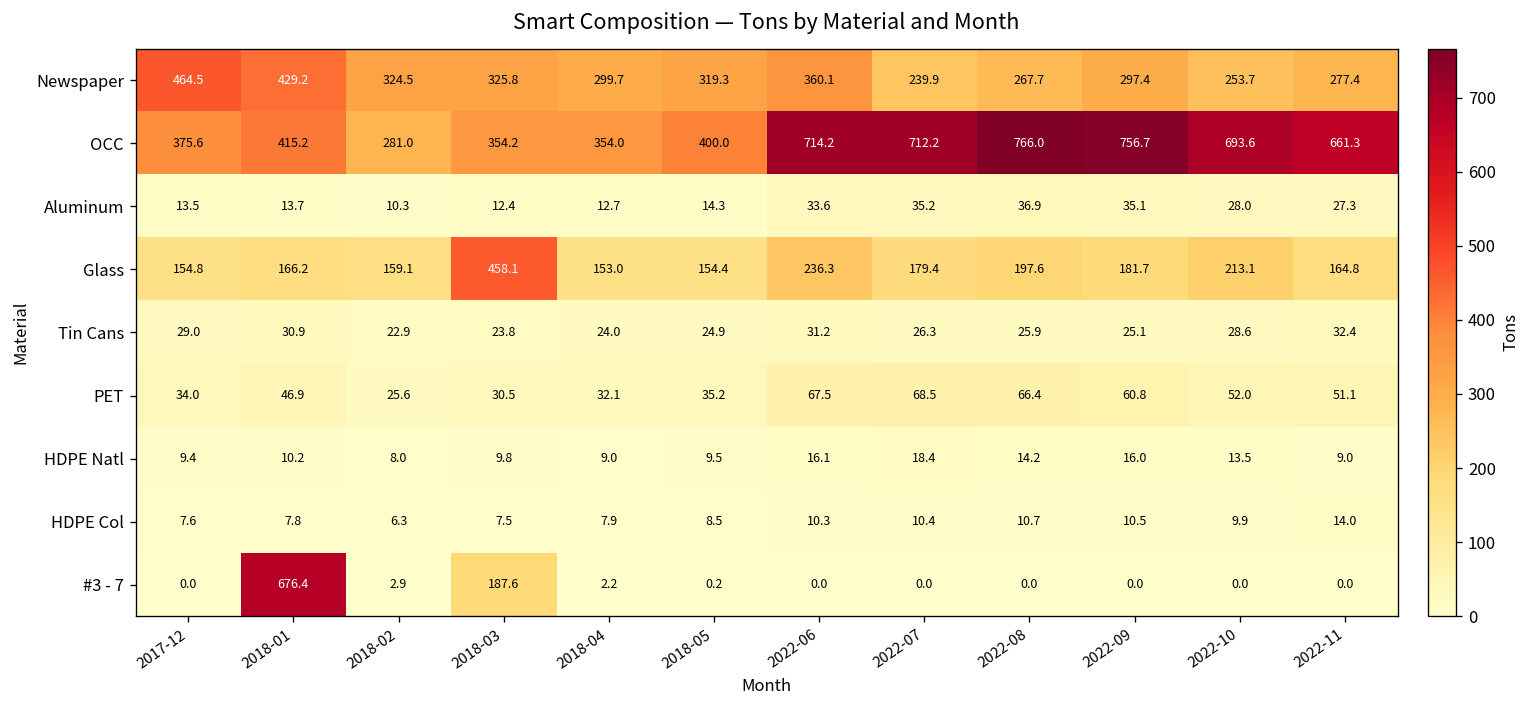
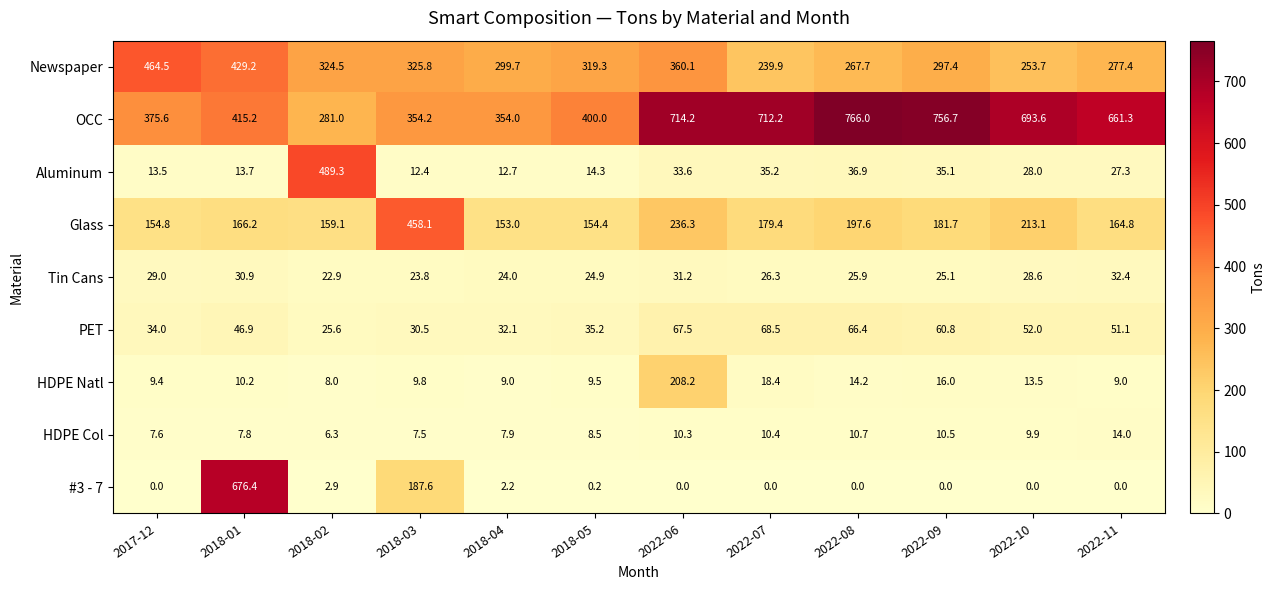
  {
    "Newspaper": {
      "2017-12": 464.5,
      "2018-01": 429.2,
      "2018-02": 324.5,
      "2018-03": 325.8,
      "2018-04": 299.7,
      "2018-05": 319.3,
      "2022-06": 360.1,
      "2022-07": 239.9,
      "2022-08": 267.7,
      "2022-09": 297.4,
      "2022-10": 253.7,
      "2022-11": 277.4
    },
    "OCC": {
      "2017-12": 375.6,
      "2018-01": 415.2,
      "2018-02": 281.0,
      "2018-03": 354.2,
      "2018-04": 354.0,
      "2018-05": 400.0,
      "2022-06": 714.2,
      "2022-07": 712.2,
      "2022-08": 766.0,
      "2022-09": 756.7,
      "2022-10": 693.6,
      "2022-11": 661.3
    },
    "Aluminum": {
      "2017-12": 13.5,
      "2018-01": 13.7,
-     "2018-02": 10.3,
+     "2018-02": 489.3,
      "2018-03": 12.4,
      "2018-04": 12.7,
      "2018-05": 14.3,
      "2022-06": 33.6,
      "2022-07": 35.2,
      "2022-08": 36.9,
      "2022-09": 35.1,
      "2022-10": 28.0,
      "2022-11": 27.3
    },
    "Glass": {
      "2017-12": 154.8,
      "2018-01": 166.2,
      "2018-02": 159.1,
      "2018-03": 458.1,
      "2018-04": 153.0,
      "2018-05": 154.4,
      "2022-06": 236.3,
      "2022-07": 179.4,
      "2022-08": 197.6,
      "2022-09": 181.7,
      "2022-10": 213.1,
      "2022-11": 164.8
    },
    "Tin Cans": {
      "2017-12": 29.0,
      "2018-01": 30.9,
      "2018-02": 22.9,
      "2018-03": 23.8,
      "2018-04": 24.0,
      "2018-05": 24.9,
      "2022-06": 31.2,
      "2022-07": 26.3,
      "2022-08": 25.9,
      "2022-09": 25.1,
      "2022-10": 28.6,
      "2022-11": 32.4
    },
    "PET": {
      "2017-12": 34.0,
      "2018-01": 46.9,
      "2018-02": 25.6,
      "2018-03": 30.5,
      "2018-04": 32.1,
      "2018-05": 35.2,
      "2022-06": 67.5,
      "2022-07": 68.5,
      "2022-08": 66.4,
      "2022-09": 60.8,
      "2022-10": 52.0,
      "2022-11": 51.1
    },
    "HDPE Natl": {
      "2017-12": 9.4,
      "2018-01": 10.2,
      "2018-02": 8.0,
      "2018-03": 9.8,
      "2018-04": 9.0,
      "2018-05": 9.5,
-     "2022-06": 16.1,
+     "2022-06": 208.2,
      "2022-07": 18.4,
      "2022-08": 14.2,
      "2022-09": 16.0,
      "2022-10": 13.5,
      "2022-11": 9.0
    },
    "HDPE Col": {
      "2017-12": 7.6,
      "2018-01": 7.8,
      "2018-02": 6.3,
      "2018-03": 7.5,
      "2018-04": 7.9,
      "2018-05": 8.5,
      "2022-06": 10.3,
      "2022-07": 10.4,
      "2022-08": 10.7,
      "2022-09": 10.5,
      "2022-10": 9.9,
      "2022-11": 14.0
    },
    "#3 - 7": {
      "2017-12": 0.0,
      "2018-01": 676.4,
      "2018-02": 2.9,
      "2018-03": 187.6,
      "2018-04": 2.2,
      "2018-05": 0.2,
      "2022-06": 0.0,
      "2022-07": 0.0,
      "2022-08": 0.0,
      "2022-09": 0.0,
      "2022-10": 0.0,
      "2022-11": 0.0
    }
  }
